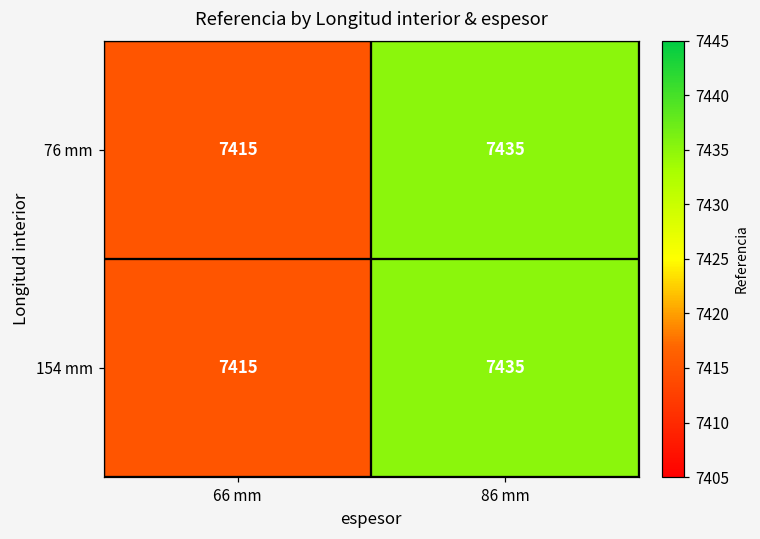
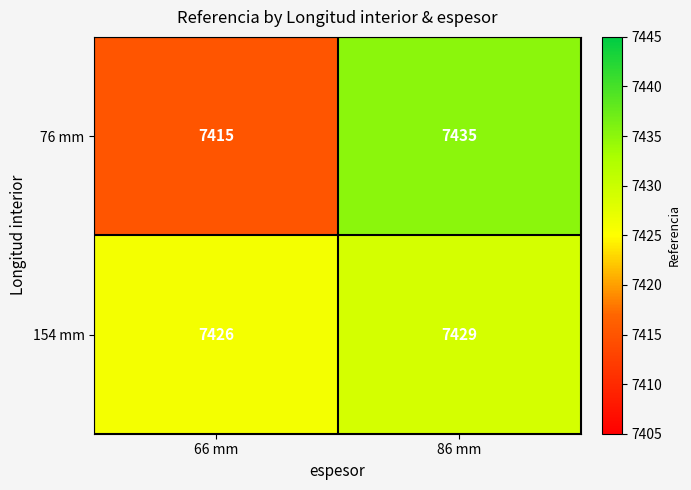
  {
    "76 mm": {
      "66 mm": 7415,
      "86 mm": 7435
    },
    "154 mm": {
-     "66 mm": 7415,
-     "86 mm": 7435
+     "66 mm": 7426,
+     "86 mm": 7429
    }
  }
